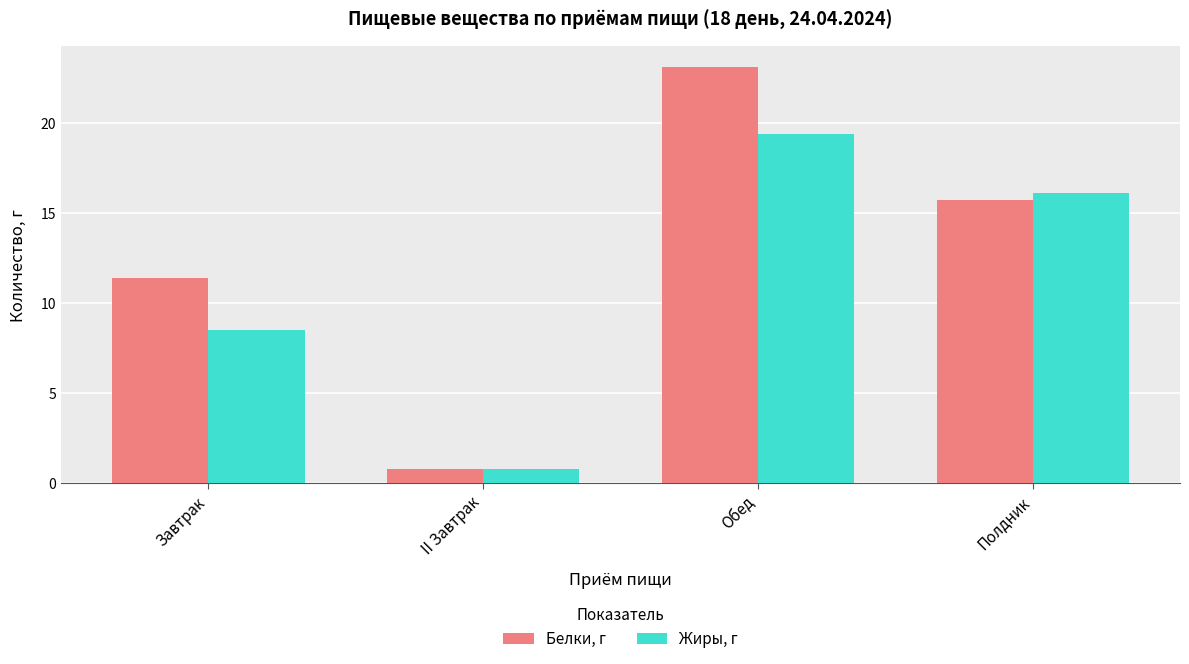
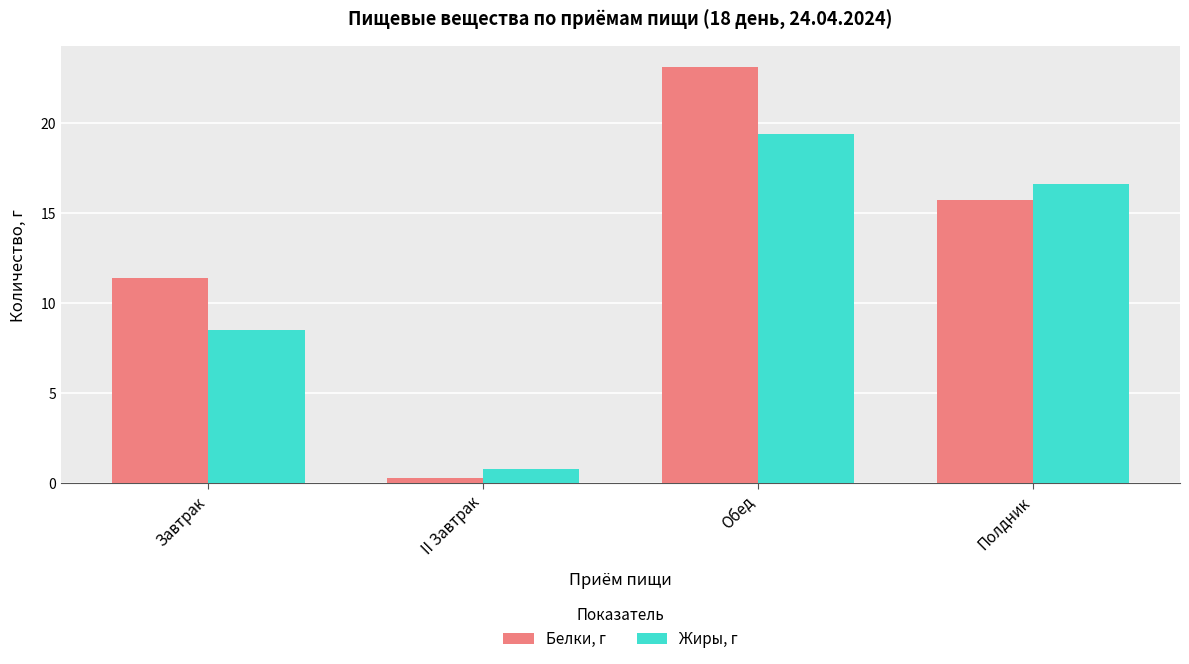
  {
    "Белки, г": {
      "Завтрак": 11.4,
-     "II Завтрак": 0.8,
+     "II Завтрак": 0.3,
      "Обед": 23.1,
      "Полдник": 15.7
    },
    "Жиры, г": {
      "Завтрак": 8.5,
      "II Завтрак": 0.8,
      "Обед": 19.4,
-     "Полдник": 16.1
+     "Полдник": 16.6
    }
  }
